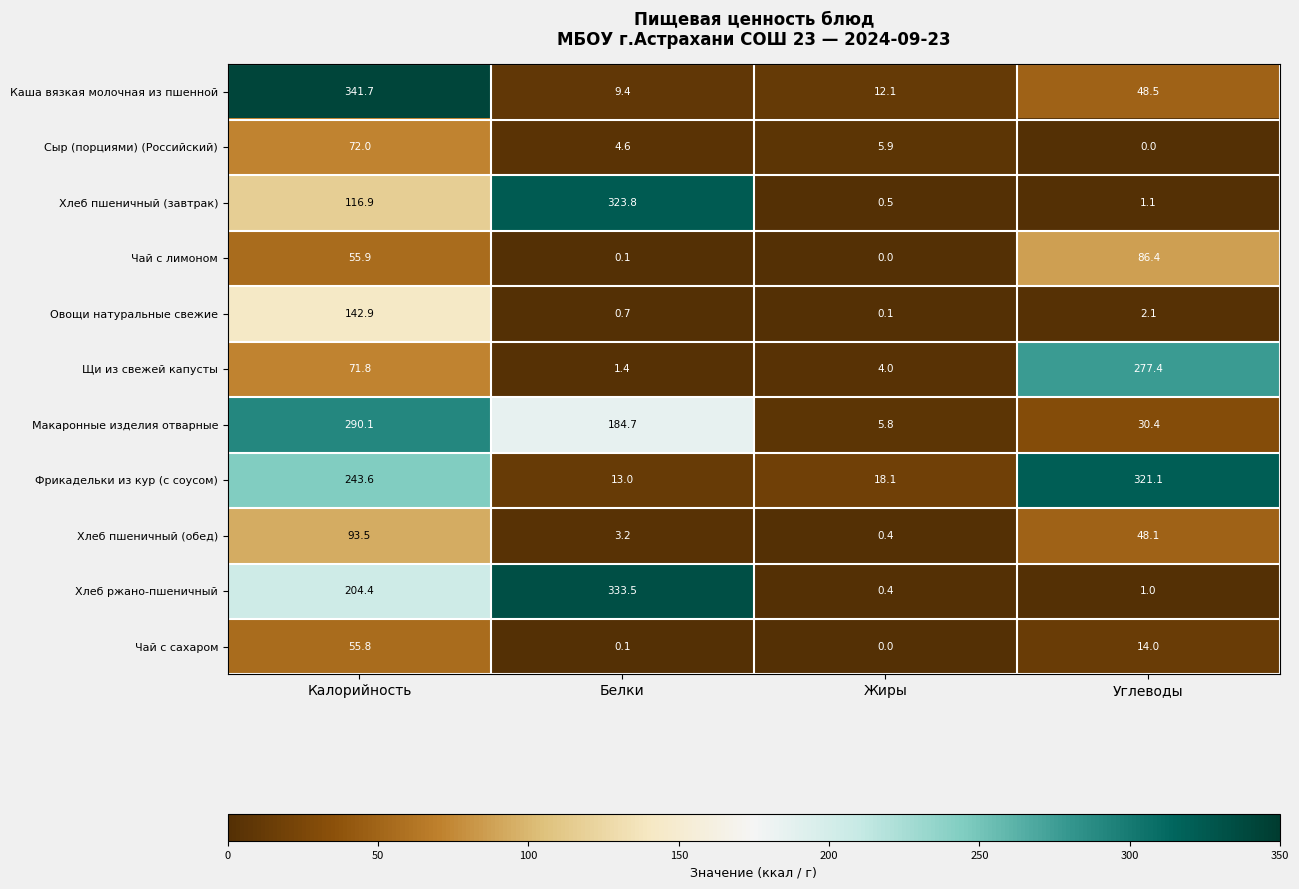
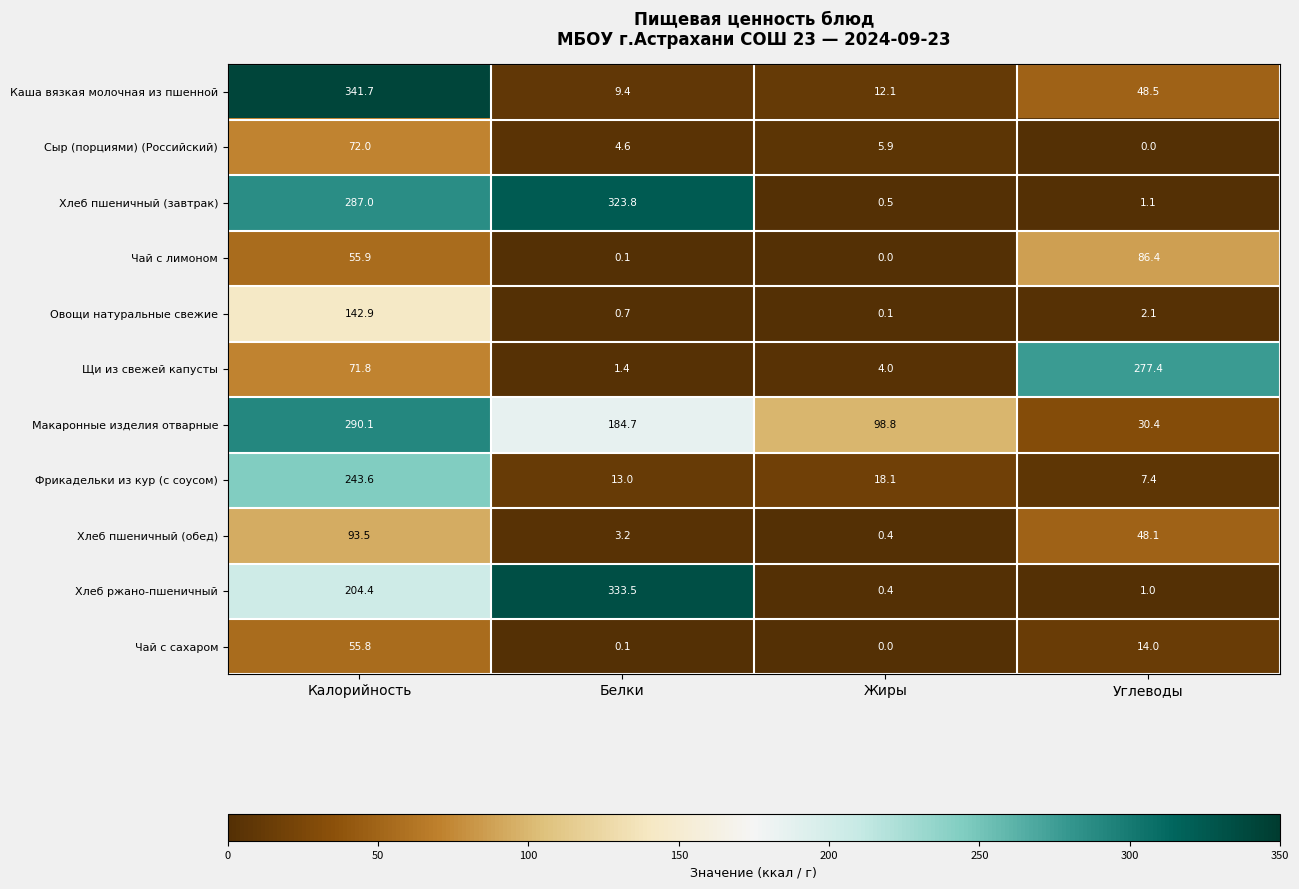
  {
    "Каша вязкая молочная из пшенной": {
      "Калорийность": 341.7,
      "Белки": 9.4,
      "Жиры": 12.1,
      "Углеводы": 48.5
    },
    "Сыр (порциями) (Российский)": {
      "Калорийность": 72.0,
      "Белки": 4.6,
      "Жиры": 5.9,
      "Углеводы": 0.0
    },
    "Хлеб пшеничный (завтрак)": {
-     "Калорийность": 116.9,
+     "Калорийность": 287.0,
      "Белки": 323.8,
      "Жиры": 0.5,
      "Углеводы": 1.1
    },
    "Чай с лимоном": {
      "Калорийность": 55.9,
      "Белки": 0.1,
      "Жиры": 0.0,
      "Углеводы": 86.4
    },
    "Овощи натуральные свежие": {
      "Калорийность": 142.9,
      "Белки": 0.7,
      "Жиры": 0.1,
      "Углеводы": 2.1
    },
    "Щи из свежей капусты": {
      "Калорийность": 71.8,
      "Белки": 1.4,
      "Жиры": 4.0,
      "Углеводы": 277.4
    },
    "Макаронные изделия отварные": {
      "Калорийность": 290.1,
      "Белки": 184.7,
-     "Жиры": 5.8,
+     "Жиры": 98.8,
      "Углеводы": 30.4
    },
    "Фрикадельки из кур (с соусом)": {
      "Калорийность": 243.6,
      "Белки": 13.0,
      "Жиры": 18.1,
-     "Углеводы": 321.1
+     "Углеводы": 7.4
    },
    "Хлеб пшеничный (обед)": {
      "Калорийность": 93.5,
      "Белки": 3.2,
      "Жиры": 0.4,
      "Углеводы": 48.1
    },
    "Хлеб ржано-пшеничный": {
      "Калорийность": 204.4,
      "Белки": 333.5,
      "Жиры": 0.4,
      "Углеводы": 1.0
    },
    "Чай с сахаром": {
      "Калорийность": 55.8,
      "Белки": 0.1,
      "Жиры": 0.0,
      "Углеводы": 14.0
    }
  }
